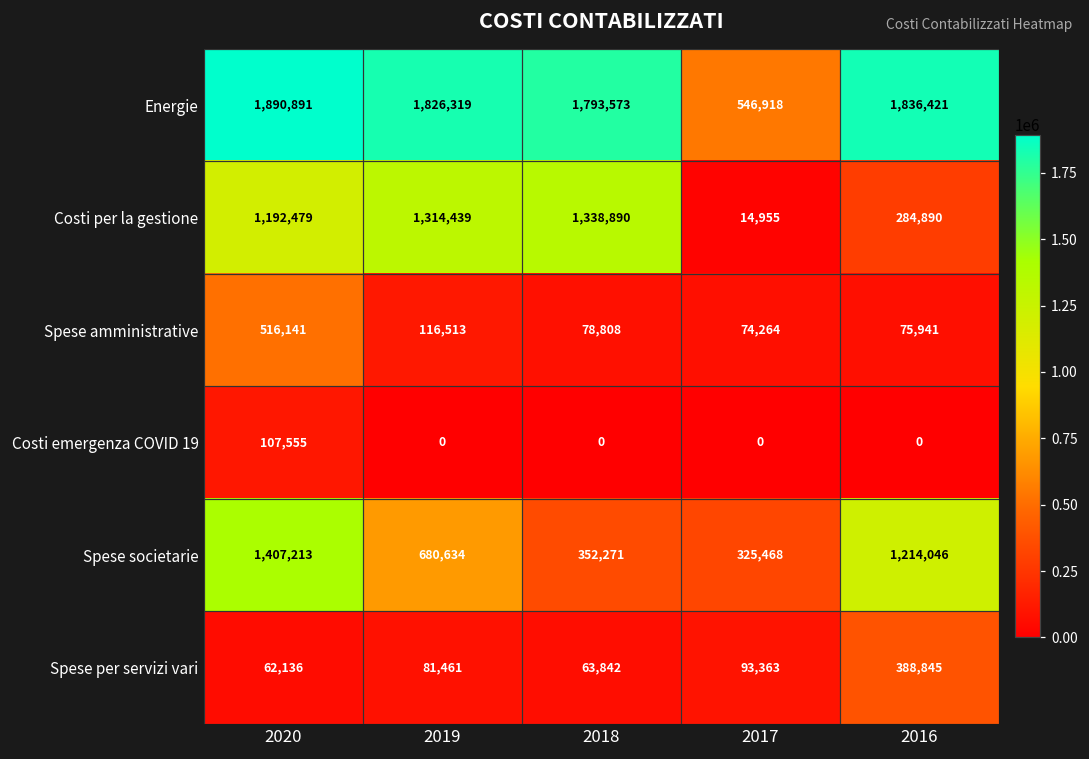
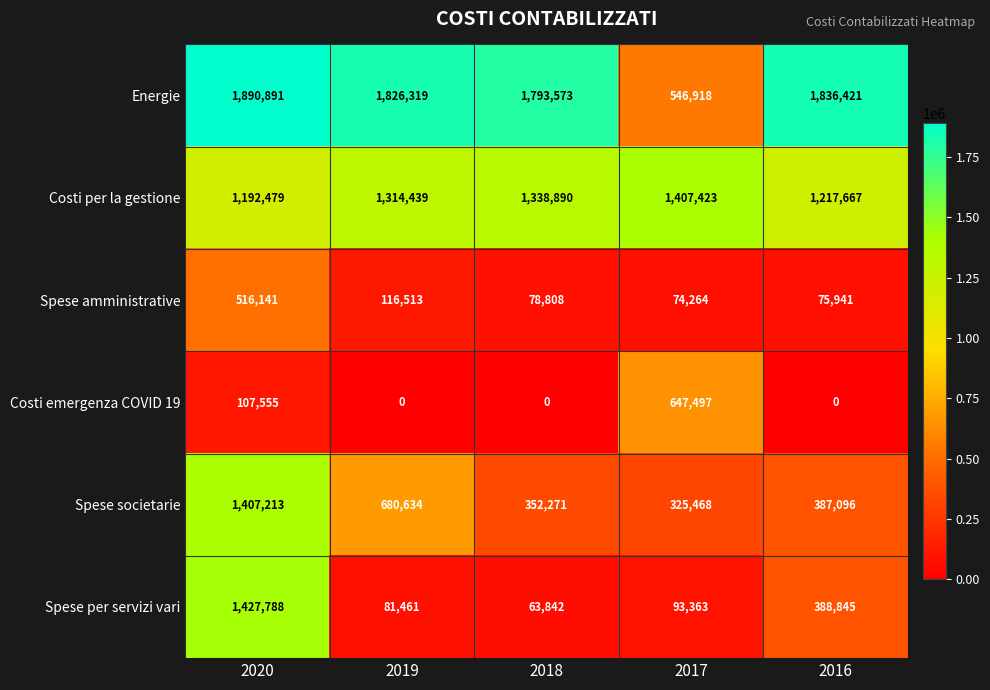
  {
    "Energie": {
      "2020": "1,890,891",
      "2019": "1,826,319",
      "2018": "1,793,573",
      "2017": "546,918",
      "2016": "1,836,421"
    },
    "Costi per la gestione": {
      "2020": "1,192,479",
      "2019": "1,314,439",
      "2018": "1,338,890",
-     "2017": "14,955",
-     "2016": "284,890"
+     "2017": "1,407,423",
+     "2016": "1,217,667"
    },
    "Spese amministrative": {
      "2020": "516,141",
      "2019": "116,513",
      "2018": "78,808",
      "2017": "74,264",
      "2016": "75,941"
    },
    "Costi emergenza COVID 19": {
      "2020": "107,555",
      "2019": "0",
      "2018": "0",
-     "2017": "0",
+     "2017": "647,497",
      "2016": "0"
    },
    "Spese societarie": {
      "2020": "1,407,213",
      "2019": "680,634",
      "2018": "352,271",
      "2017": "325,468",
-     "2016": "1,214,046"
+     "2016": "387,096"
    },
    "Spese per servizi vari": {
-     "2020": "62,136",
+     "2020": "1,427,788",
      "2019": "81,461",
      "2018": "63,842",
      "2017": "93,363",
      "2016": "388,845"
    }
  }
